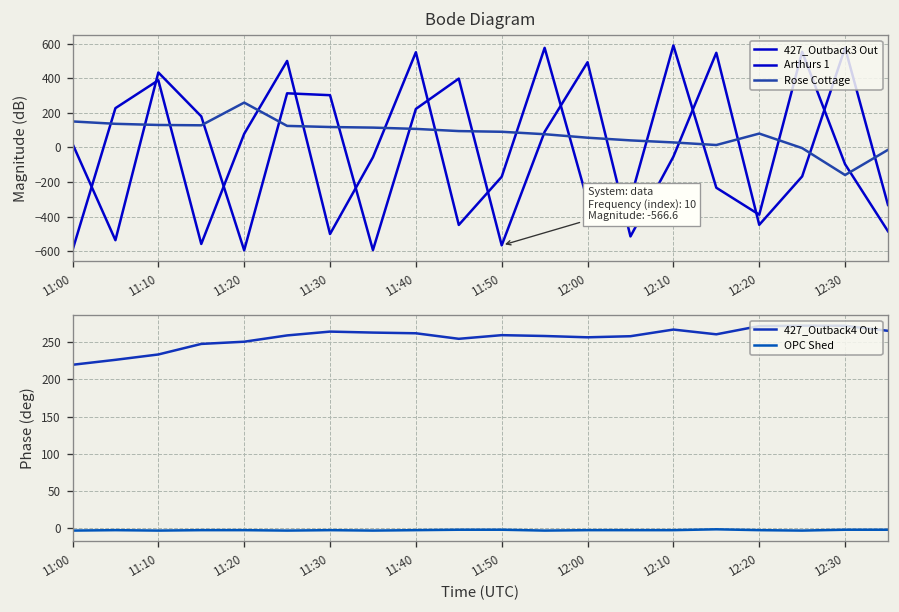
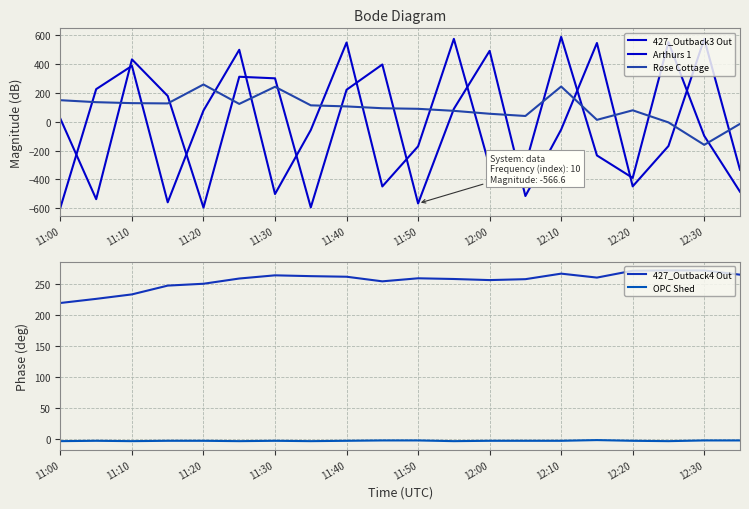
  {
    "Bode Diagram": {
      "Rose Cottage": {
        "11:00": 150,
        "11:10": 130,
        "11:20": 260,
-       "11:30": 120,
+       "11:30": 240,
        "11:40": 110,
        "11:50": 90,
        "12:00": 60,
-       "12:10": 30,
+       "12:10": 250,
        "12:20": 80,
        "12:30": -160
      }
    }
  }
